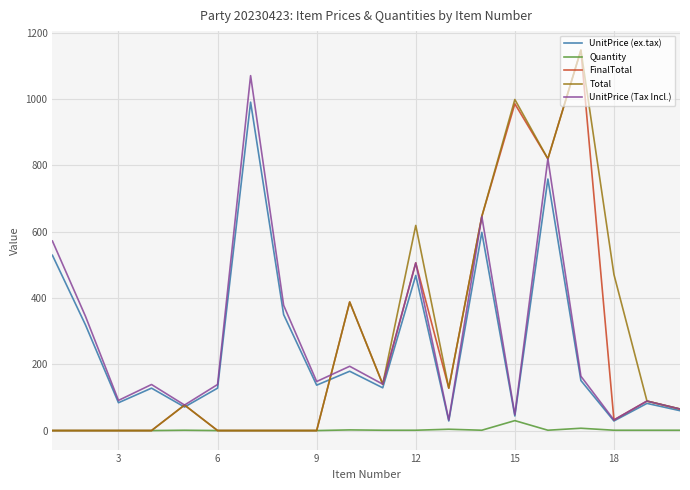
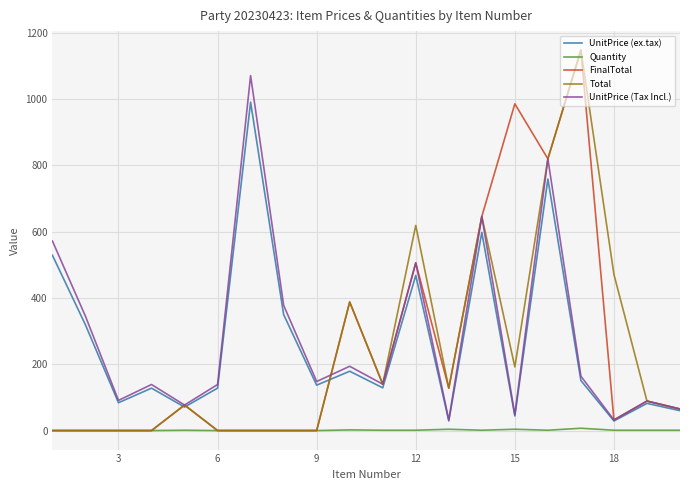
  {
    "UnitPrice (ex.tax)": {
      "6": 130,
      "9": 140,
      "12": 470
    },
    "Quantity": {
      "12": 0,
-     "15": 30,
+     "15": 0,
      "18": 0
    },
    "FinalTotal": {
      "15": 990
    },
    "Total": {
      "12": 620,
-     "15": 1000,
+     "15": 190,
      "18": 470
    },
    "UnitPrice (Tax Incl.)": {
      "6": 140,
      "9": 150
    }
  }
